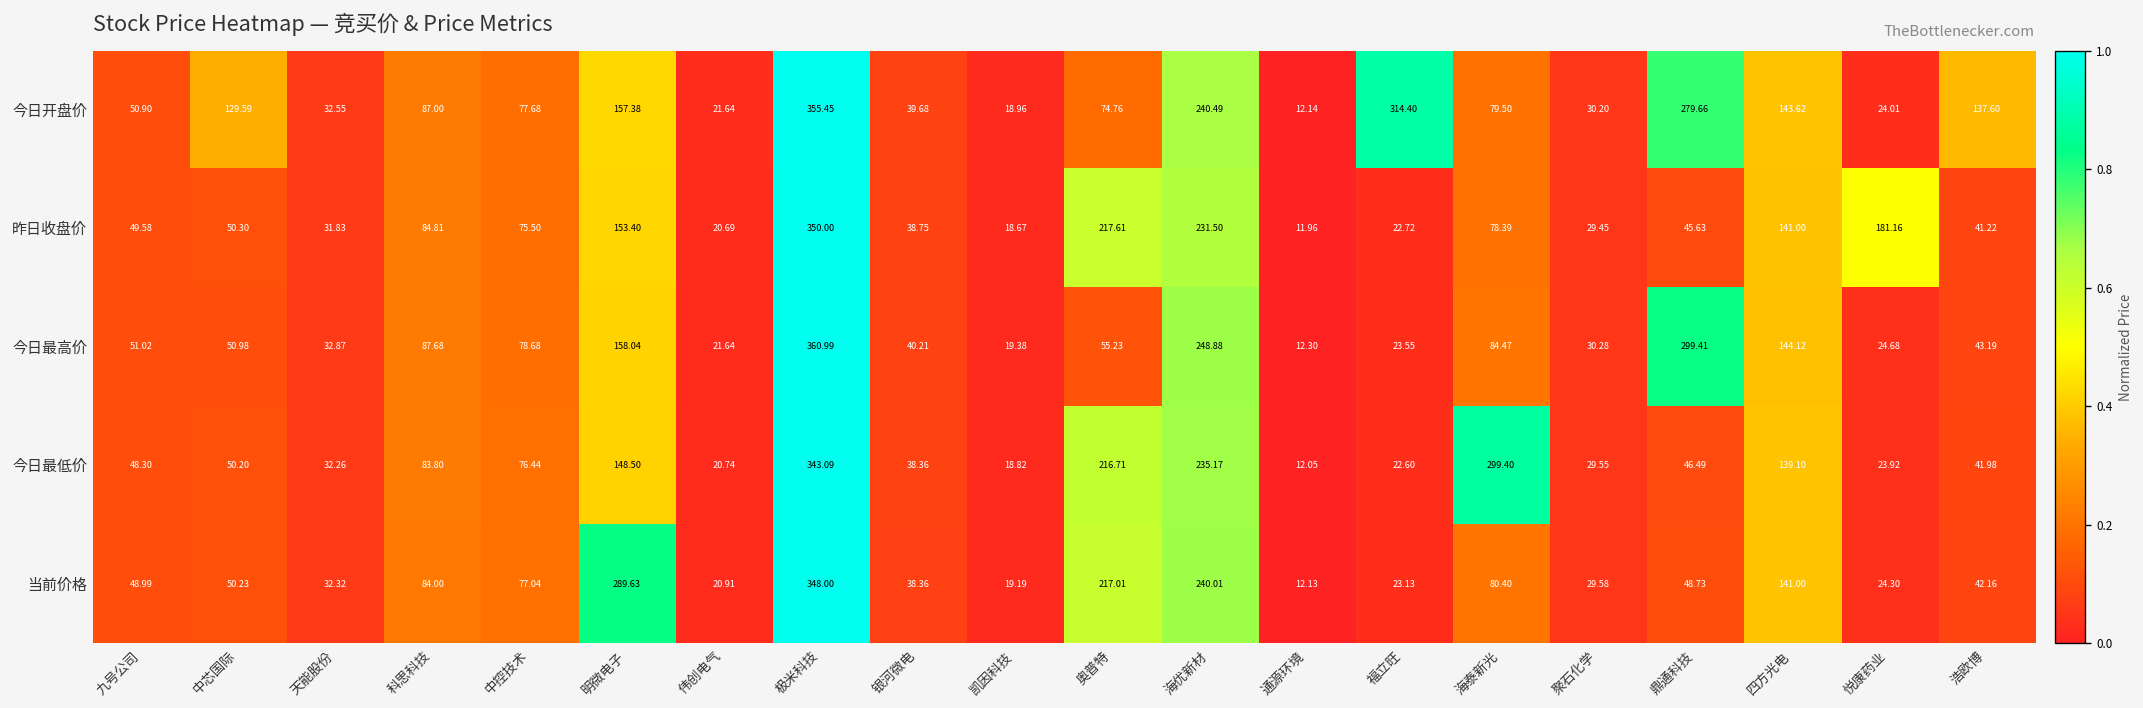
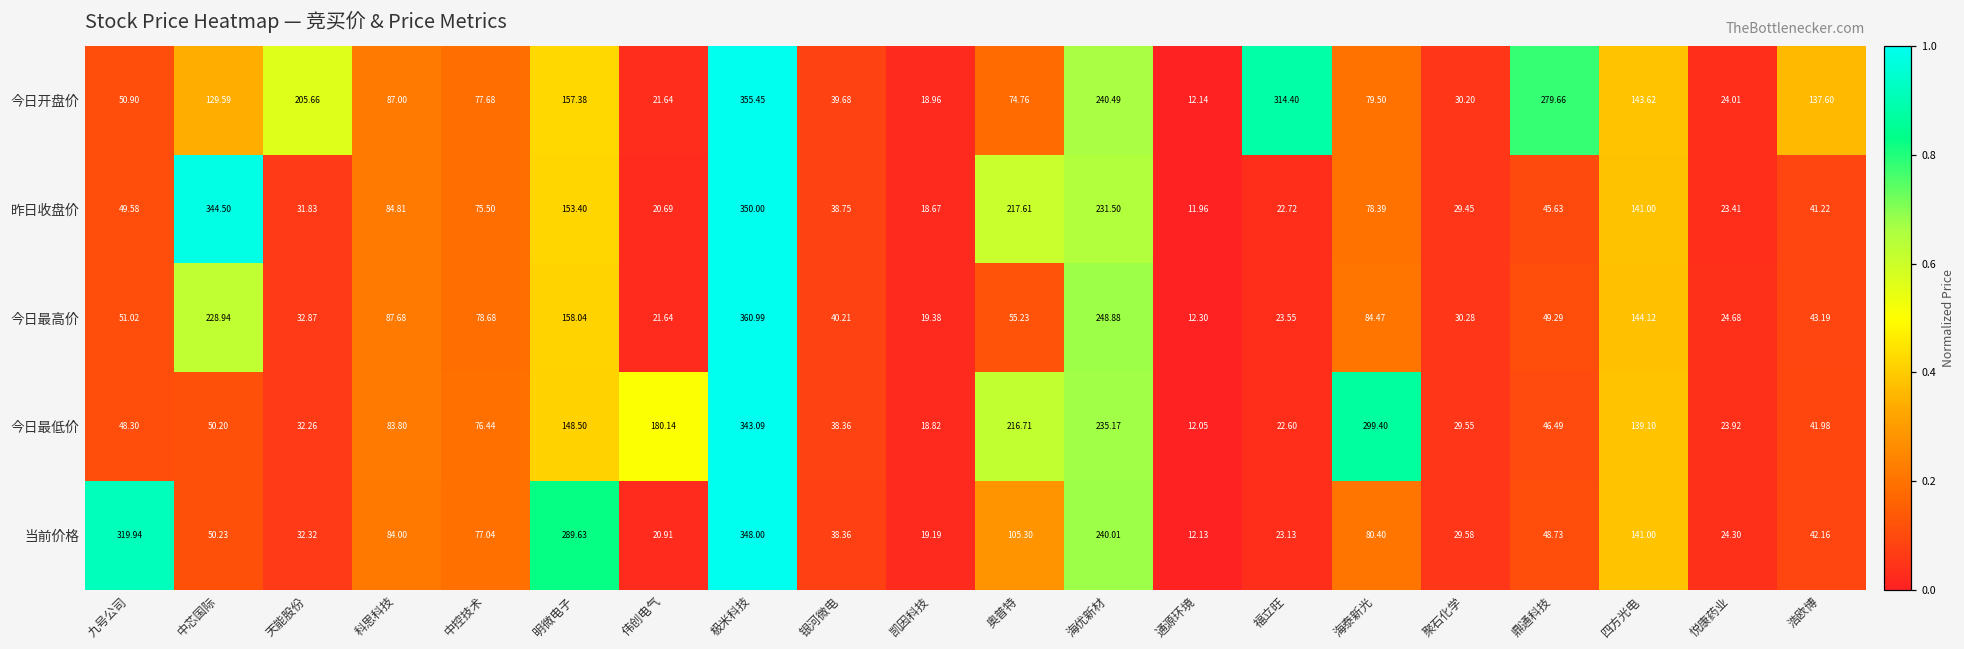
  {
    "今日开盘价": {
      "九号公司": 50.90,
      "中芯国际": 129.59,
-     "天能股份": 32.55,
+     "天能股份": 205.66,
      "科思科技": 87.00,
      "中控技术": 77.68,
      "明微电子": 157.38,
      "伟创电气": 21.64,
      "极米科技": 355.45,
      "银河微电": 39.68,
      "凯因科技": 18.96,
      "奥普特": 74.76,
      "海优新材": 240.49,
      "通源环境": 12.14,
      "福立旺": 314.40,
      "海泰新光": 79.50,
      "聚石化学": 30.20,
      "鼎通科技": 279.66,
      "四方光电": 143.62,
      "悦康药业": 24.01,
      "浩欧博": 137.60
    },
    "昨日收盘价": {
      "九号公司": 49.58,
-     "中芯国际": 50.30,
+     "中芯国际": 344.50,
      "天能股份": 31.83,
      "科思科技": 84.81,
      "中控技术": 75.50,
      "明微电子": 153.40,
      "伟创电气": 20.69,
      "极米科技": 350.00,
      "银河微电": 38.75,
      "凯因科技": 18.67,
      "奥普特": 217.61,
      "海优新材": 231.50,
      "通源环境": 11.96,
      "福立旺": 22.72,
      "海泰新光": 78.39,
      "聚石化学": 29.45,
      "鼎通科技": 45.63,
      "四方光电": 141.00,
-     "悦康药业": 181.16,
+     "悦康药业": 23.41,
      "浩欧博": 41.22
    },
    "今日最高价": {
      "九号公司": 51.02,
-     "中芯国际": 50.98,
+     "中芯国际": 228.94,
      "天能股份": 32.87,
      "科思科技": 87.68,
      "中控技术": 78.68,
      "明微电子": 158.04,
      "伟创电气": 21.64,
      "极米科技": 360.99,
      "银河微电": 40.21,
      "凯因科技": 19.38,
      "奥普特": 55.23,
      "海优新材": 248.88,
      "通源环境": 12.30,
      "福立旺": 23.55,
      "海泰新光": 84.47,
      "聚石化学": 30.28,
-     "鼎通科技": 299.41,
+     "鼎通科技": 49.29,
      "四方光电": 144.12,
      "悦康药业": 24.68,
      "浩欧博": 43.19
    },
    "今日最低价": {
      "九号公司": 48.30,
      "中芯国际": 50.20,
      "天能股份": 32.26,
      "科思科技": 83.80,
      "中控技术": 76.44,
      "明微电子": 148.50,
-     "伟创电气": 20.74,
+     "伟创电气": 180.14,
      "极米科技": 343.09,
      "银河微电": 38.36,
      "凯因科技": 18.82,
      "奥普特": 216.71,
      "海优新材": 235.17,
      "通源环境": 12.05,
      "福立旺": 22.60,
      "海泰新光": 299.40,
      "聚石化学": 29.55,
      "鼎通科技": 46.49,
      "四方光电": 139.10,
      "悦康药业": 23.92,
      "浩欧博": 41.98
    },
    "当前价格": {
-     "九号公司": 48.99,
+     "九号公司": 319.94,
      "中芯国际": 50.23,
      "天能股份": 32.32,
      "科思科技": 84.00,
      "中控技术": 77.04,
      "明微电子": 289.63,
      "伟创电气": 20.91,
      "极米科技": 348.00,
      "银河微电": 38.36,
      "凯因科技": 19.19,
-     "奥普特": 217.01,
+     "奥普特": 105.30,
      "海优新材": 240.01,
      "通源环境": 12.13,
      "福立旺": 23.13,
      "海泰新光": 80.40,
      "聚石化学": 29.58,
      "鼎通科技": 48.73,
      "四方光电": 141.00,
      "悦康药业": 24.30,
      "浩欧博": 42.16
    }
  }
